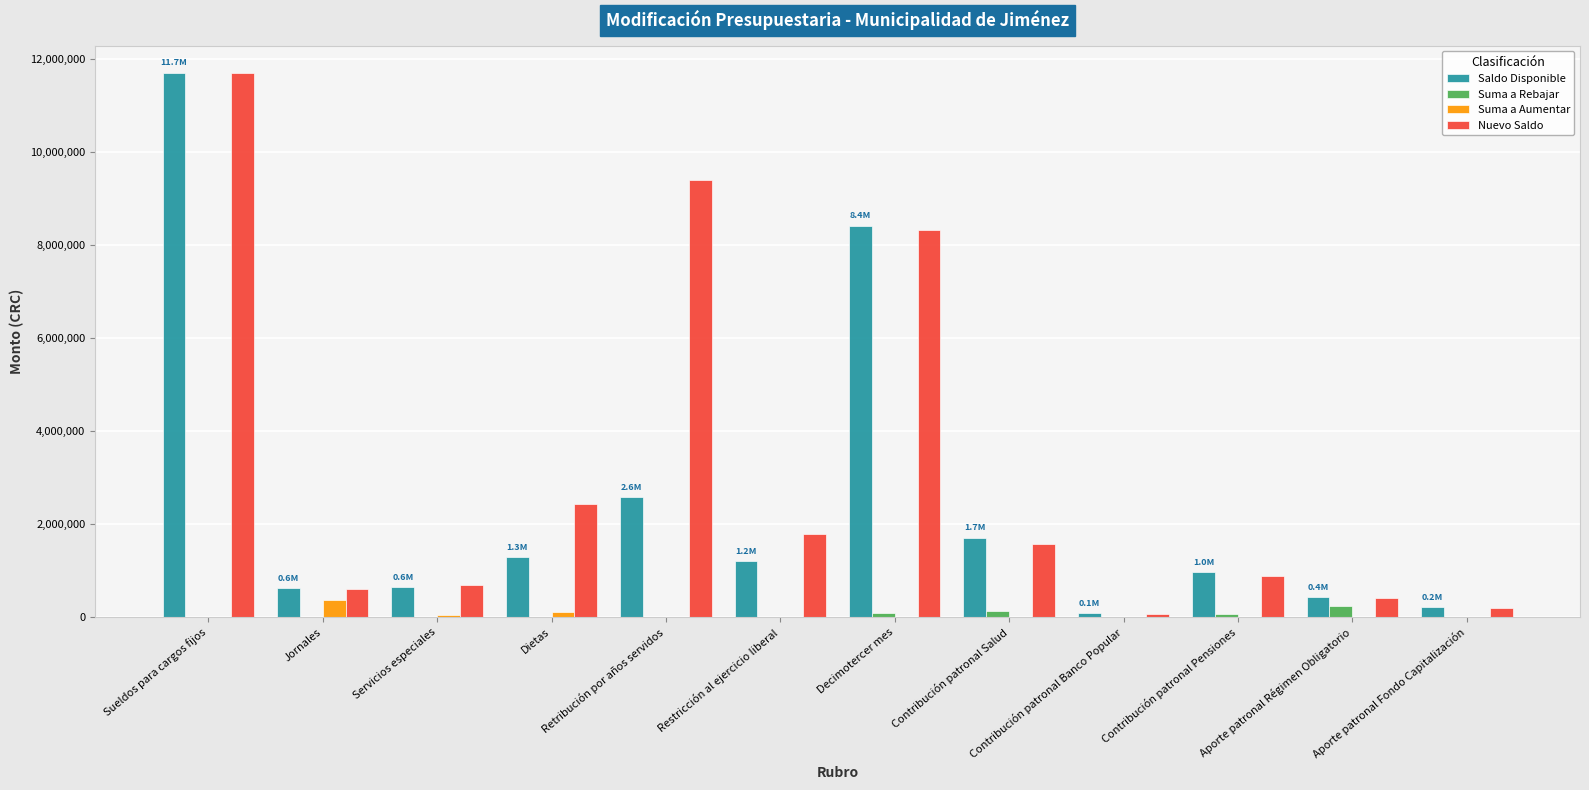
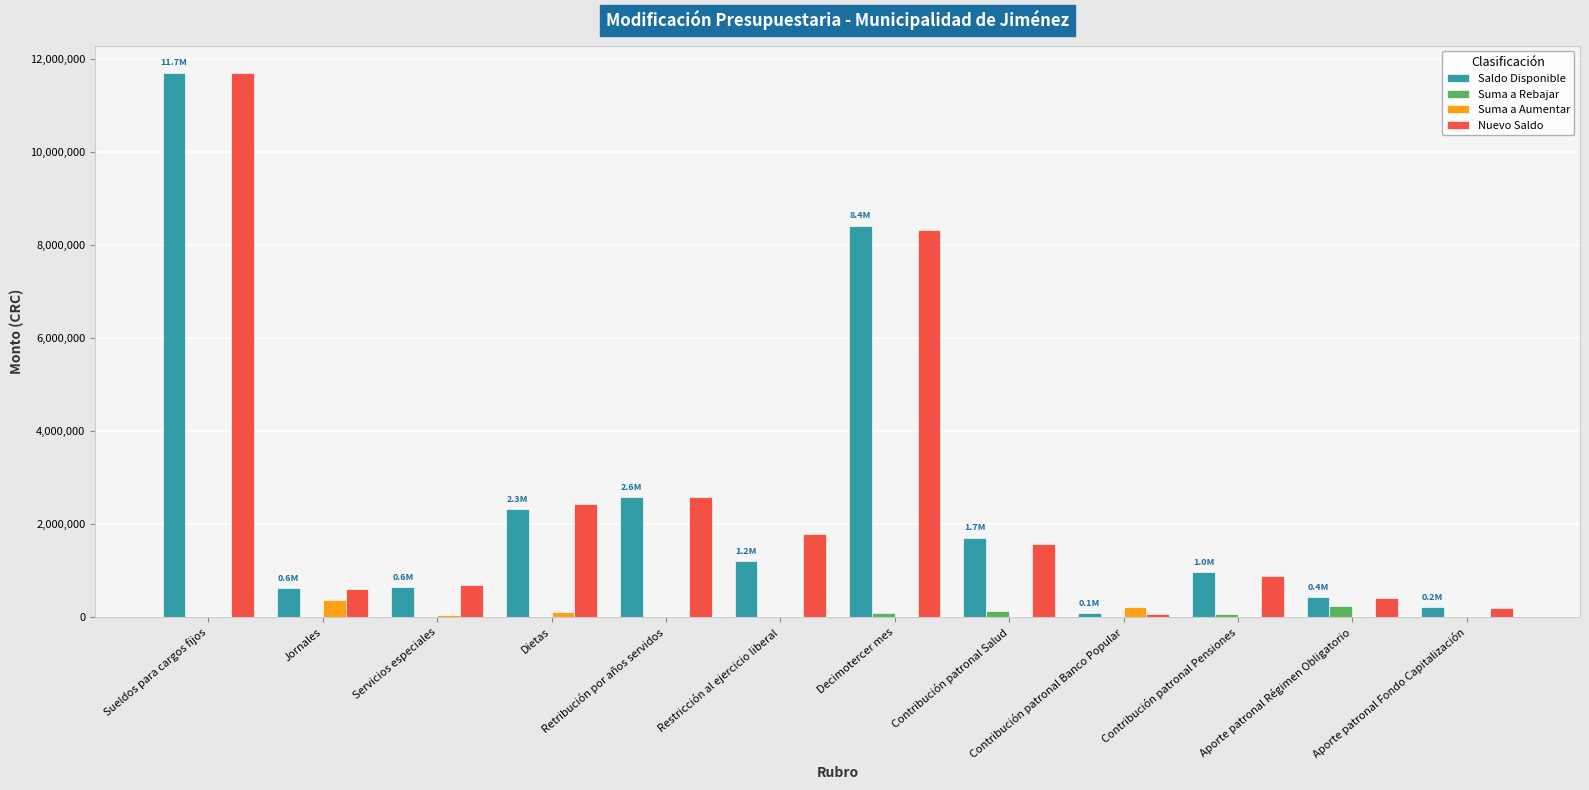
  {
    "Saldo Disponible": {
      "Sueldos para cargos fijos": "11.7M",
      "Jornales": "0.6M",
      "Servicios especiales": "0.6M",
-     "Dietas": "1.3M",
+     "Dietas": "2.3M",
      "Retribución por años servidos": "2.6M",
      "Restricción al ejercicio liberal": "1.2M",
      "Decimotercer mes": "8.4M",
      "Contribución patronal Salud": "1.7M",
      "Contribución patronal Banco Popular": "0.1M",
      "Contribución patronal Pensiones": "1.0M",
      "Aporte patronal Régimen Obligatorio": "0.4M",
      "Aporte patronal Fondo Capitalización": "0.2M"
    },
    "Suma a Rebajar": {
      "Jornales": "0",
      "Servicios especiales": "0",
      "Dietas": "0",
      "Decimotercer mes": "100,000",
      "Contribución patronal Salud": "100,000",
      "Contribución patronal Pensiones": "100,000",
      "Aporte patronal Régimen Obligatorio": "200,000"
    },
    "Suma a Aumentar": {
      "Sueldos para cargos fijos": "0",
      "Jornales": "400,000",
      "Dietas": "100,000",
      "Retribución por años servidos": "0",
      "Restricción al ejercicio liberal": "0",
      "Decimotercer mes": "0",
      "Contribución patronal Salud": "0",
-     "Contribución patronal Banco Popular": "0",
+     "Contribución patronal Banco Popular": "200,000",
      "Contribución patronal Pensiones": "0",
      "Aporte patronal Régimen Obligatorio": "0",
      "Aporte patronal Fondo Capitalización": "0"
    },
    "Nuevo Saldo": {
      "Sueldos para cargos fijos": "11,700,000",
      "Jornales": "600,000",
      "Servicios especiales": "700,000",
      "Dietas": "2,400,000",
-     "Retribución por años servidos": "9,400,000",
+     "Retribución por años servidos": "2,600,000",
      "Restricción al ejercicio liberal": "1,800,000",
      "Decimotercer mes": "8,300,000",
      "Contribución patronal Salud": "1,600,000",
      "Contribución patronal Banco Popular": "100,000",
      "Contribución patronal Pensiones": "900,000",
      "Aporte patronal Régimen Obligatorio": "400,000",
      "Aporte patronal Fondo Capitalización": "200,000"
    }
  }
